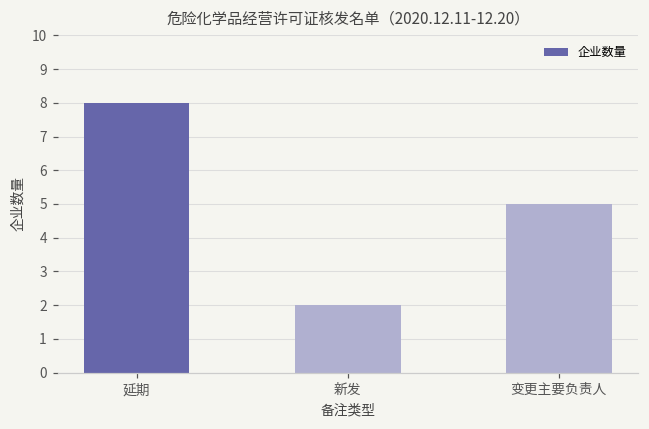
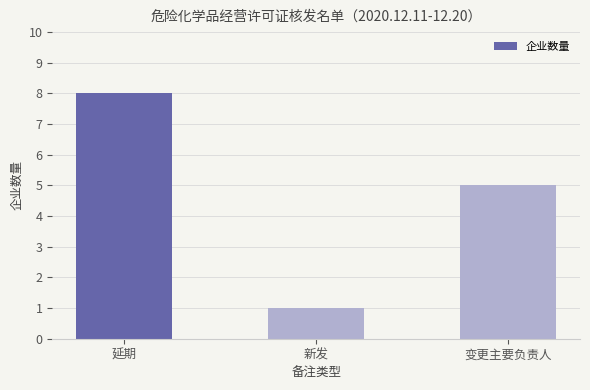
  {
    "延期": 8,
-   "新发": 2,
+   "新发": 1,
    "变更主要负责人": 5
  }
